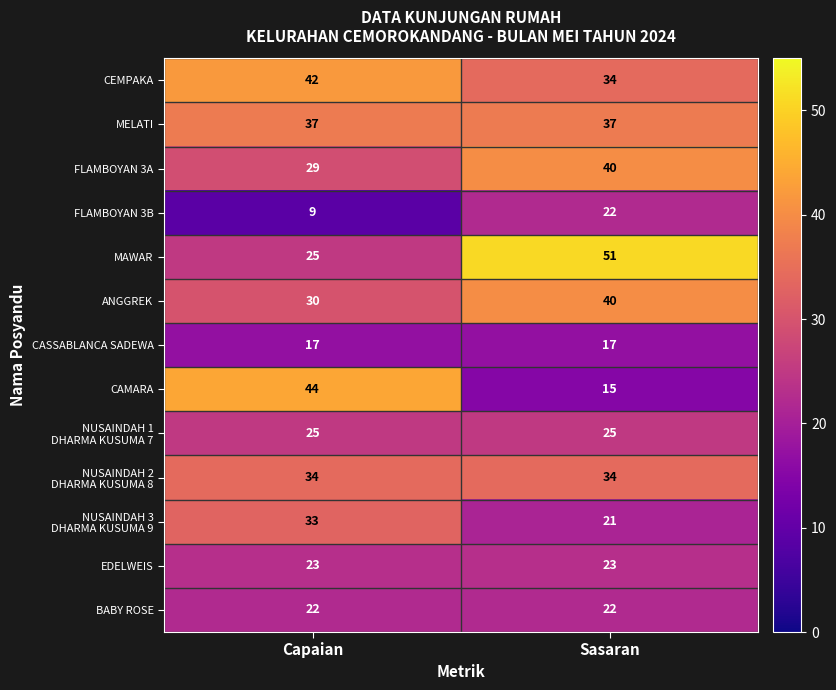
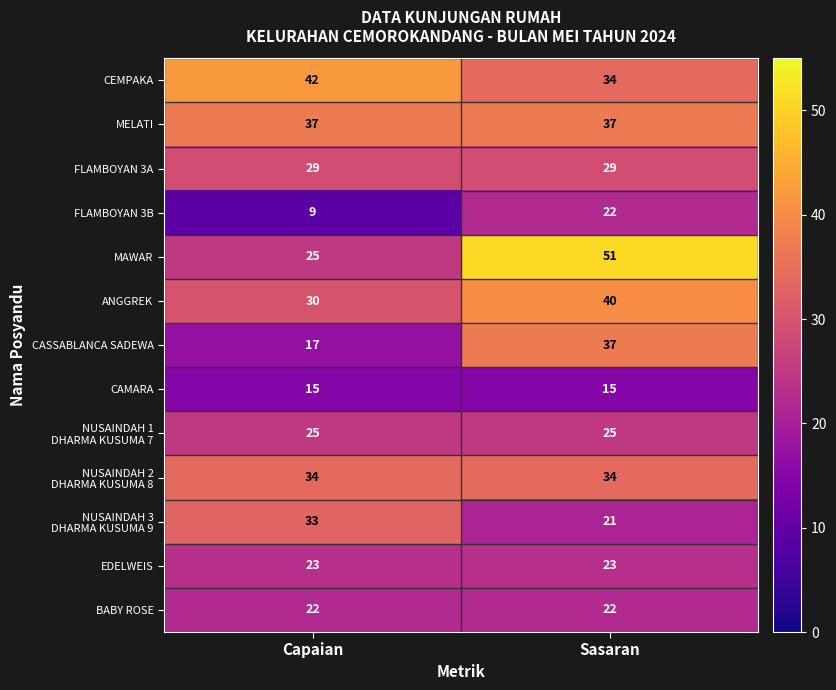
  {
    "CEMPAKA": {
      "Capaian": 42,
      "Sasaran": 34
    },
    "MELATI": {
      "Capaian": 37,
      "Sasaran": 37
    },
    "FLAMBOYAN 3A": {
      "Capaian": 29,
-     "Sasaran": 40
+     "Sasaran": 29
    },
    "FLAMBOYAN 3B": {
      "Capaian": 9,
      "Sasaran": 22
    },
    "MAWAR": {
      "Capaian": 25,
      "Sasaran": 51
    },
    "ANGGREK": {
      "Capaian": 30,
      "Sasaran": 40
    },
    "CASSABLANCA SADEWA": {
      "Capaian": 17,
-     "Sasaran": 17
+     "Sasaran": 37
    },
    "CAMARA": {
-     "Capaian": 44,
+     "Capaian": 15,
      "Sasaran": 15
    },
    "NUSAINDAH 1 DHARMA KUSUMA 7": {
      "Capaian": 25,
      "Sasaran": 25
    },
    "NUSAINDAH 2 DHARMA KUSUMA 8": {
      "Capaian": 34,
      "Sasaran": 34
    },
    "NUSAINDAH 3 DHARMA KUSUMA 9": {
      "Capaian": 33,
      "Sasaran": 21
    },
    "EDELWEIS": {
      "Capaian": 23,
      "Sasaran": 23
    },
    "BABY ROSE": {
      "Capaian": 22,
      "Sasaran": 22
    }
  }
